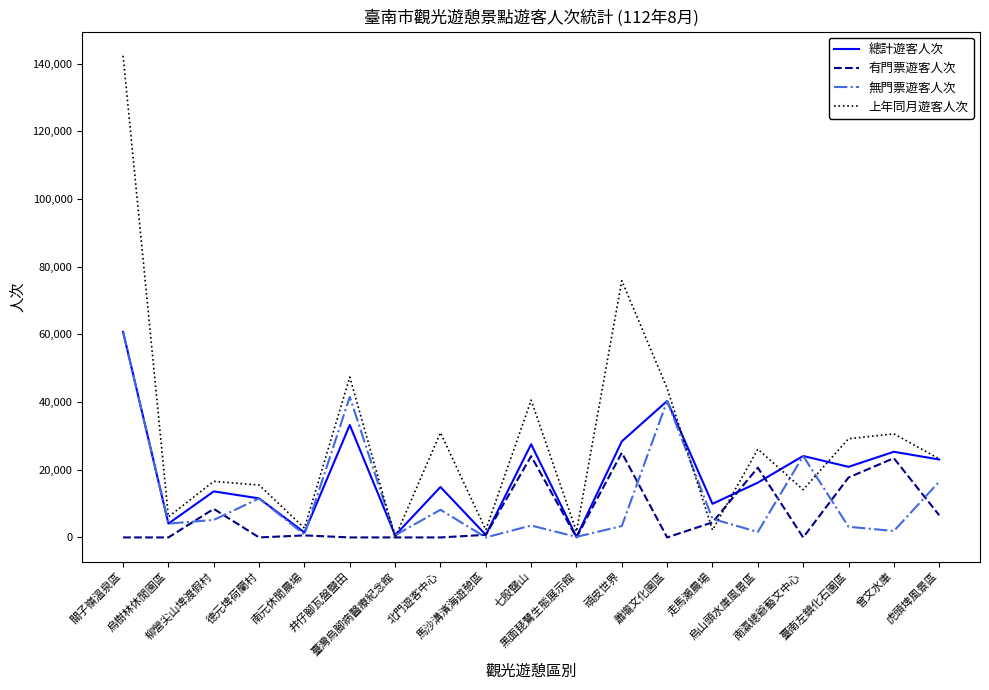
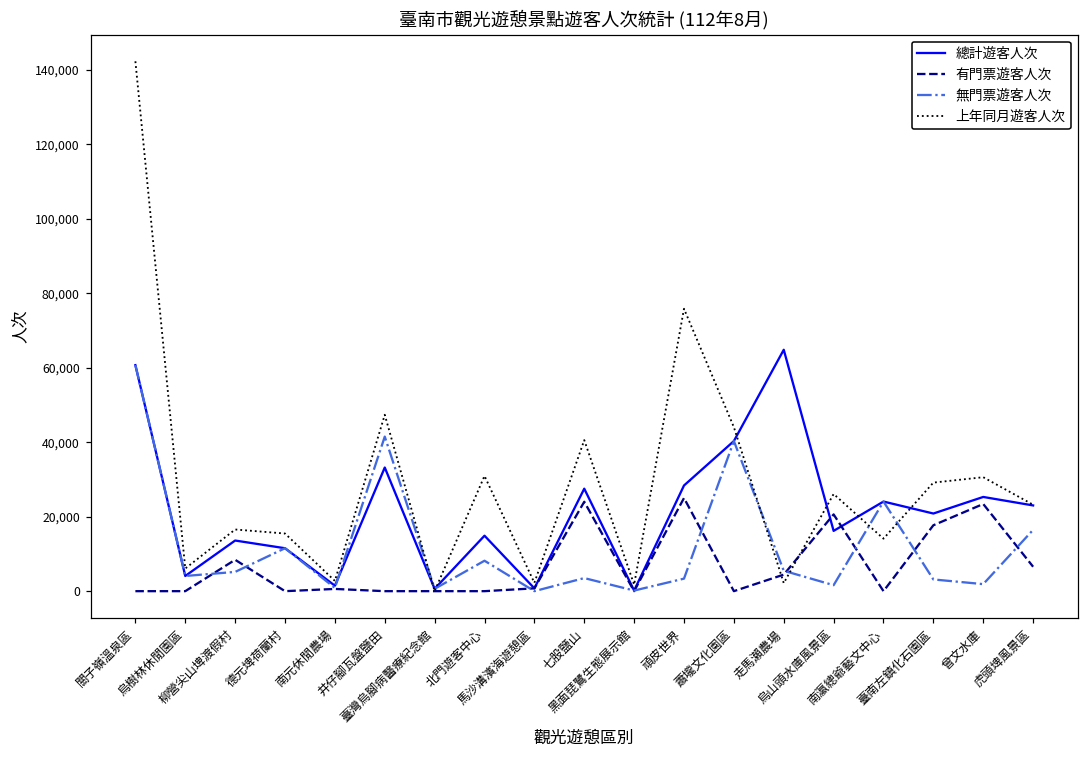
  {
    "總計遊客人次": {
      "柳營尖山埤渡假村": "14,000",
      "井仔腳瓦盤鹽田": "33,000",
      "北門遊客中心": "15,000",
      "七股鹽山": "28,000",
      "頑皮世界": "28,000",
-     "走馬瀨農場": "10,000",
+     "走馬瀨農場": "65,000",
      "烏山頭水庫風景區": "16,000",
      "臺南左鎮化石園區": "21,000",
      "曾文水庫": "25,000"
    },
    "有門票遊客人次": {
      "關子嶺溫泉區": "0",
      "烏樹林休閒園區": "0",
      "柳營尖山埤渡假村": "8,000",
      "德元埤荷蘭村": "0",
      "井仔腳瓦盤鹽田": "0",
      "北門遊客中心": "0",
      "七股鹽山": "24,000",
      "頑皮世界": "25,000",
      "蕭壠文化園區": "0",
      "走馬瀨農場": "4,000",
      "烏山頭水庫風景區": "21,000",
      "南瀛總爺藝文中心": "0",
      "臺南左鎮化石園區": "18,000",
      "曾文水庫": "23,000",
      "虎頭埤風景區": "7,000"
    },
    "無門票遊客人次": {
      "柳營尖山埤渡假村": "5,000",
      "井仔腳瓦盤鹽田": "42,000",
      "北門遊客中心": "8,000",
      "七股鹽山": "4,000",
      "頑皮世界": "3,000",
      "走馬瀨農場": "5,000",
      "烏山頭水庫風景區": "2,000",
      "臺南左鎮化石園區": "3,000",
      "曾文水庫": "2,000",
      "虎頭埤風景區": "16,000"
    },
    "上年同月遊客人次": {
      "關子嶺溫泉區": "142,000",
      "烏樹林休閒園區": "6,000",
      "柳營尖山埤渡假村": "17,000",
      "德元埤荷蘭村": "15,000",
      "南元休閒農場": "3,000",
      "井仔腳瓦盤鹽田": "47,000",
      "北門遊客中心": "31,000",
      "馬沙溝濱海遊憩區": "2,000",
      "七股鹽山": "41,000",
      "黑面琵鷺生態展示館": "2,000",
      "頑皮世界": "76,000",
      "蕭壠文化園區": "44,000",
      "走馬瀨農場": "2,000",
      "烏山頭水庫風景區": "26,000",
      "南瀛總爺藝文中心": "14,000",
      "臺南左鎮化石園區": "29,000",
      "曾文水庫": "31,000"
    }
  }
